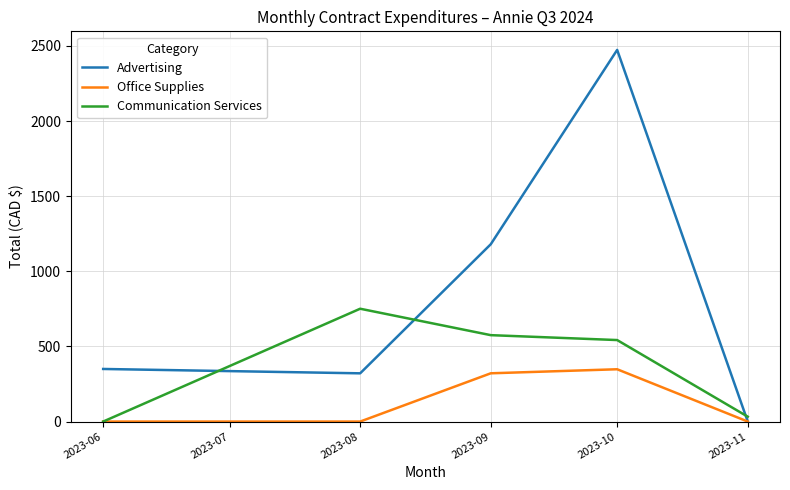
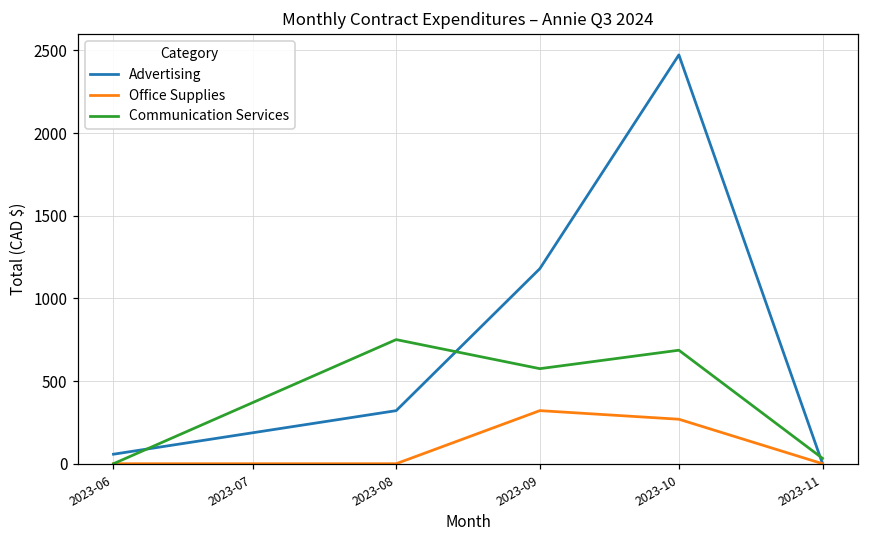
  {
    "Advertising": {
-     "2023-06": 350,
+     "2023-06": 60,
      "2023-08": 320,
      "2023-09": 1180,
      "2023-10": 2470
    },
    "Office Supplies": {
      "2023-08": 0,
      "2023-09": 320,
-     "2023-10": 350
+     "2023-10": 270
    },
    "Communication Services": {
      "2023-08": 750,
      "2023-09": 580,
-     "2023-10": 540,
+     "2023-10": 690,
      "2023-11": 30
    }
  }
